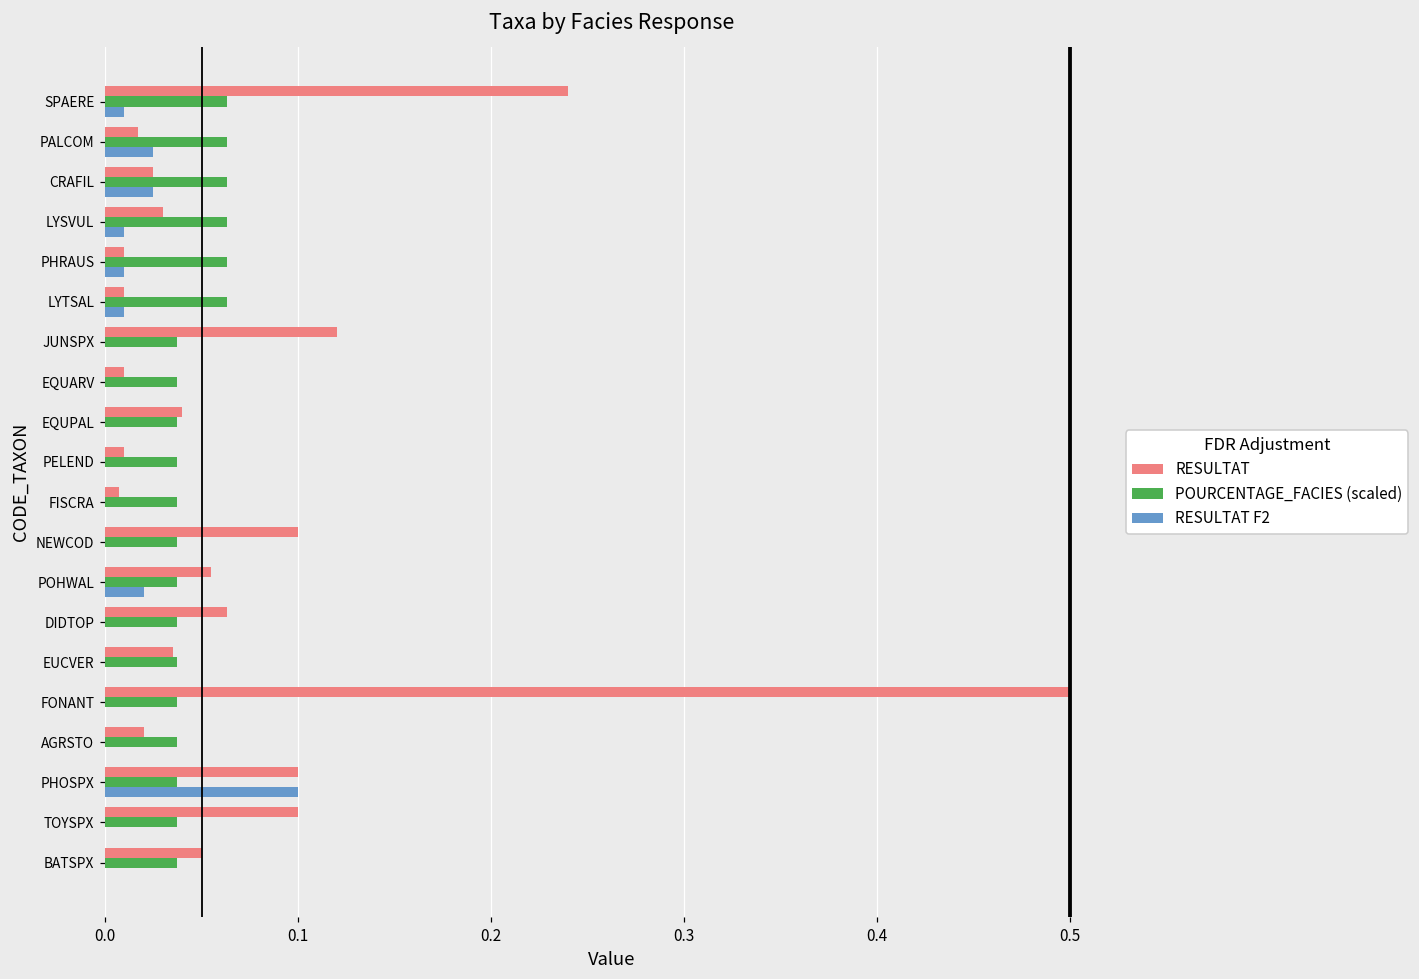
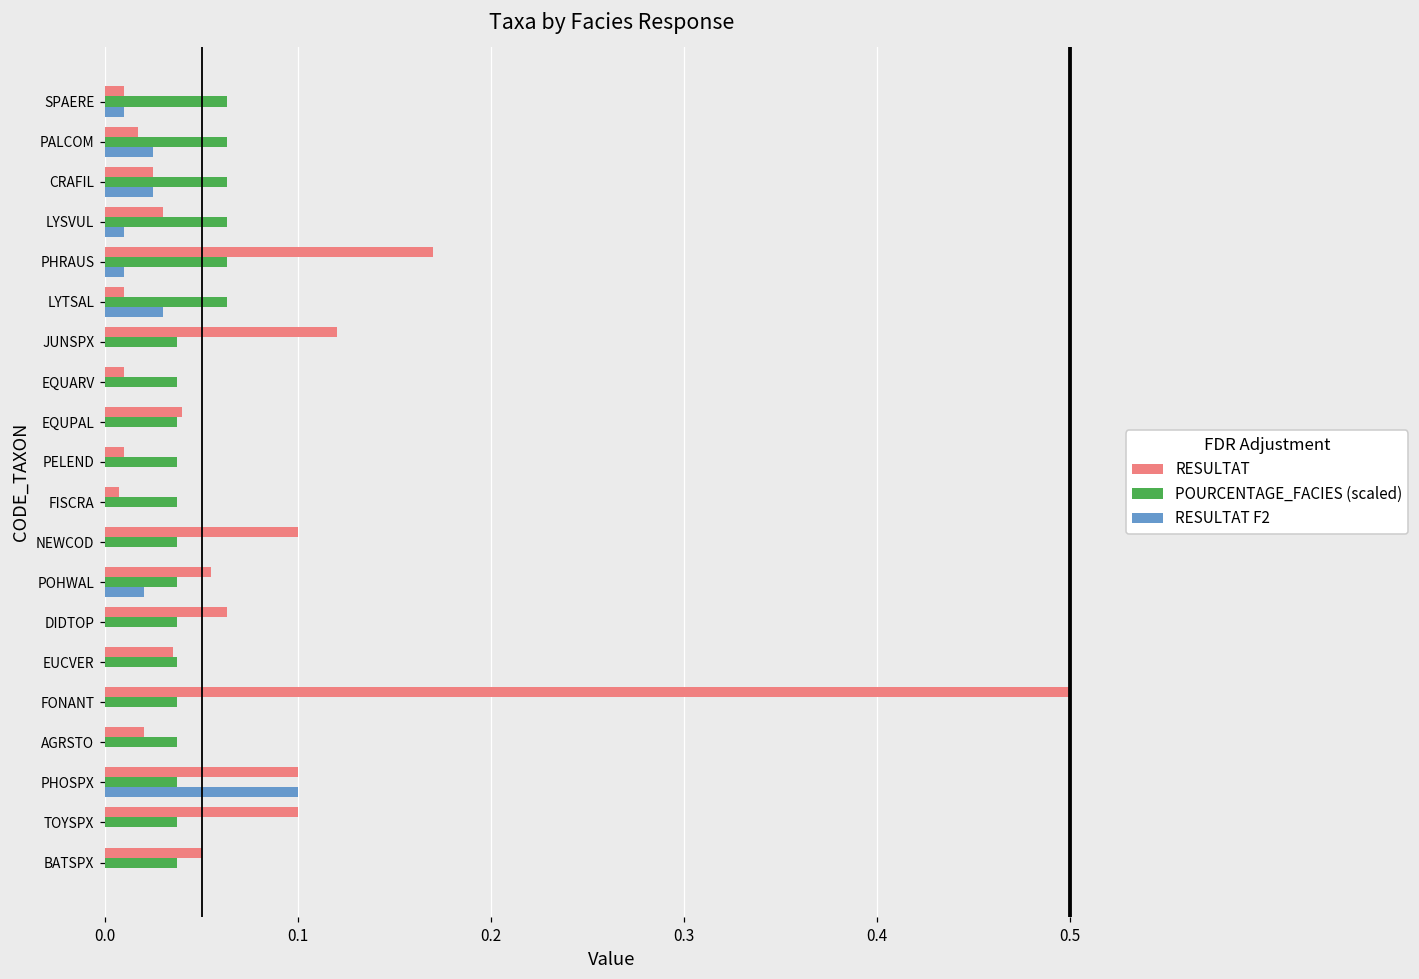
  {
    "RESULTAT": {
-     "SPAERE": 0.24,
+     "SPAERE": 0.01,
      "PALCOM": 0.017,
      "CRAFIL": 0.025,
      "LYSVUL": 0.03,
-     "PHRAUS": 0.01,
+     "PHRAUS": 0.17,
      "LYTSAL": 0.01,
      "JUNSPX": 0.12,
      "EQUARV": 0.01,
      "EQUPAL": 0.04,
      "PELEND": 0.01,
      "FISCRA": 0.007,
      "NEWCOD": 0.10,
      "POHWAL": 0.055,
      "DIDTOP": 0.063,
      "EUCVER": 0.035,
      "FONANT": 0.50,
      "AGRSTO": 0.02,
      "PHOSPX": 0.10,
      "TOYSPX": 0.10,
      "BATSPX": 0.05
    },
    "POURCENTAGE_FACIES (scaled)": {
      "SPAERE": 0.063,
      "PALCOM": 0.063,
      "CRAFIL": 0.063,
      "LYSVUL": 0.063,
      "PHRAUS": 0.063,
      "LYTSAL": 0.063,
      "JUNSPX": 0.037,
      "EQUARV": 0.037,
      "EQUPAL": 0.037,
      "PELEND": 0.037,
      "FISCRA": 0.037,
      "NEWCOD": 0.037,
      "POHWAL": 0.037,
      "DIDTOP": 0.037,
      "EUCVER": 0.037,
      "FONANT": 0.037,
      "AGRSTO": 0.037,
      "PHOSPX": 0.037,
      "TOYSPX": 0.037,
      "BATSPX": 0.037
    },
    "RESULTAT F2": {
      "SPAERE": 0.01,
      "PALCOM": 0.025,
      "CRAFIL": 0.025,
      "LYSVUL": 0.01,
      "PHRAUS": 0.01,
-     "LYTSAL": 0.01,
+     "LYTSAL": 0.03,
      "JUNSPX": 0.00,
      "EQUARV": 0.00,
      "EQUPAL": 0.00,
      "PELEND": 0.00,
      "FISCRA": 0.00,
      "NEWCOD": 0.00,
      "POHWAL": 0.02,
      "DIDTOP": 0.00,
      "EUCVER": 0.00,
      "FONANT": 0.00,
      "AGRSTO": 0.00,
      "PHOSPX": 0.10,
      "TOYSPX": 0.00,
      "BATSPX": 0.00
    }
  }
